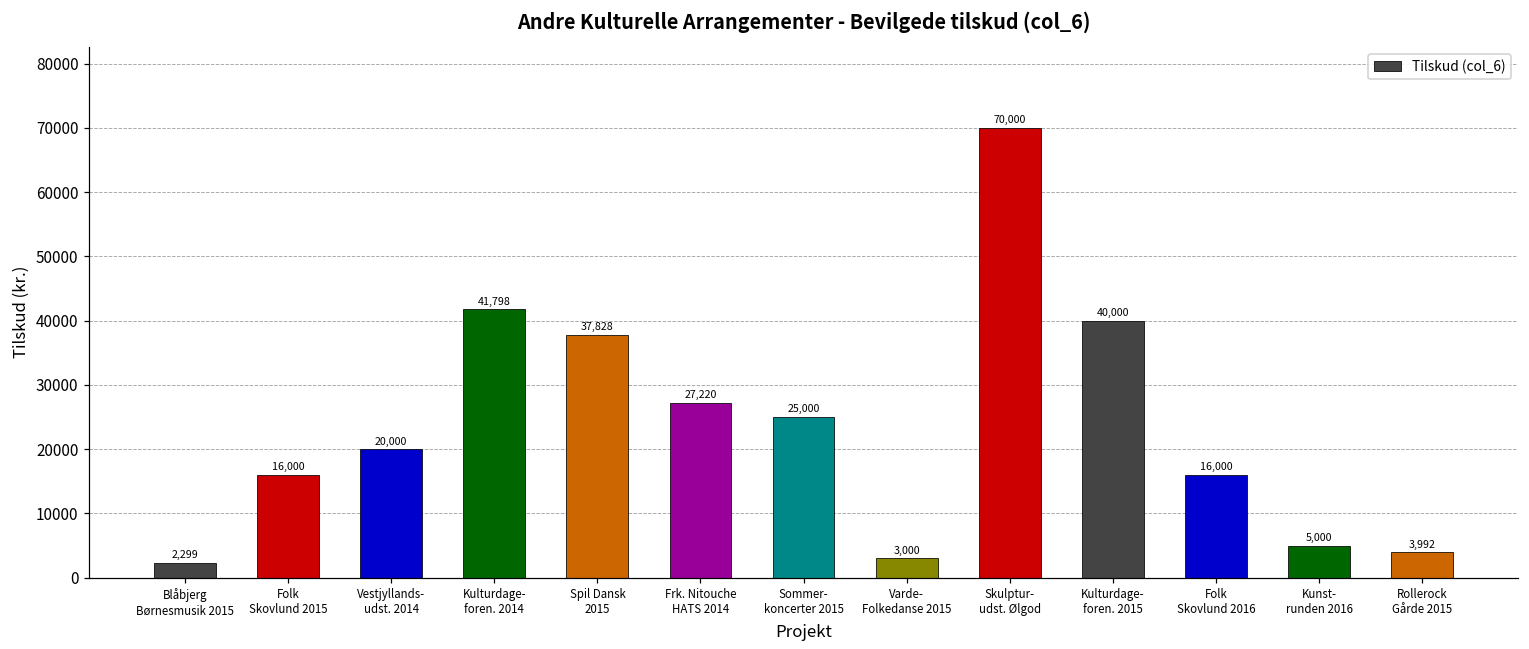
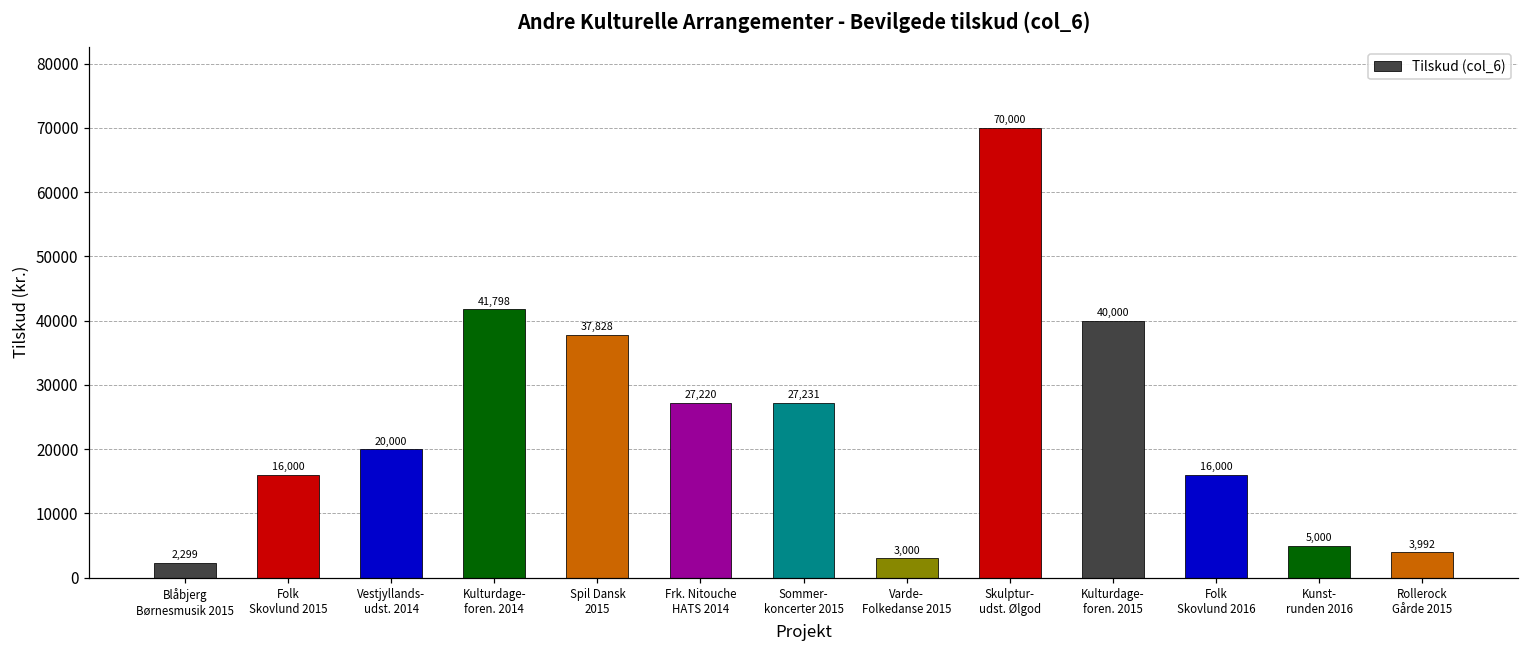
  {
    "Blåbjerg Børnesmusik 2015": "2,299",
    "Folk Skovlund 2015": "16,000",
    "Vestjyllands- udst. 2014": "20,000",
    "Kulturdage- foren. 2014": "41,798",
    "Spil Dansk 2015": "37,828",
    "Frk. Nitouche HATS 2014": "27,220",
-   "Sommer- koncerter 2015": "25,000",
+   "Sommer- koncerter 2015": "27,231",
    "Varde- Folkedanse 2015": "3,000",
    "Skulptur- udst. Ølgod": "70,000",
    "Kulturdage- foren. 2015": "40,000",
    "Folk Skovlund 2016": "16,000",
    "Kunst- runden 2016": "5,000",
    "Rollerock Gårde 2015": "3,992"
  }
